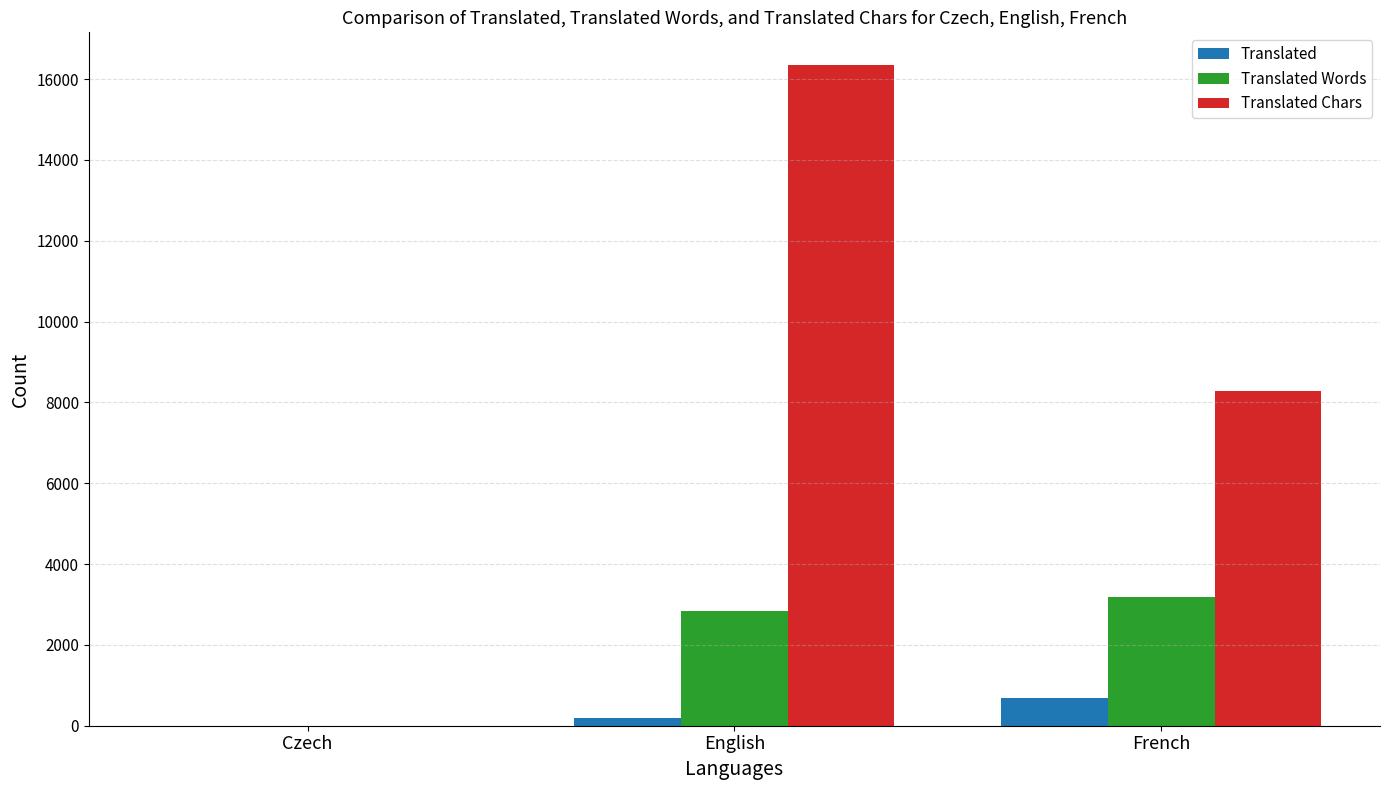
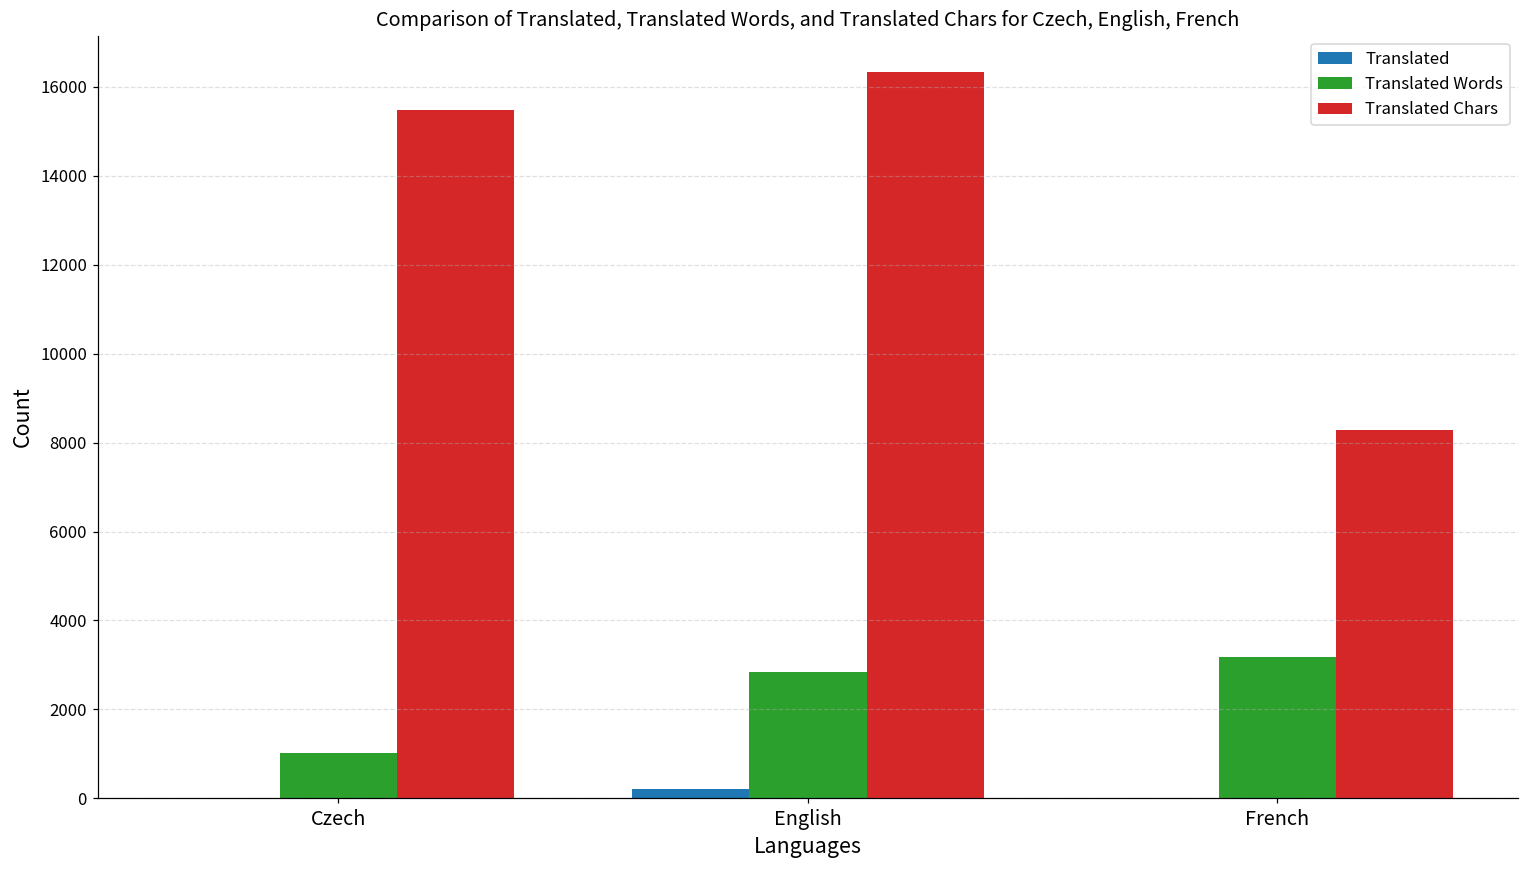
  {
    "Translated": {
      "Czech": 0,
      "English": 200,
-     "French": 700
+     "French": 0
    },
    "Translated Words": {
-     "Czech": 0,
+     "Czech": 1000,
      "English": 2800,
      "French": 3200
    },
    "Translated Chars": {
-     "Czech": 0,
+     "Czech": 15500,
      "English": 16300,
      "French": 8300
    }
  }
